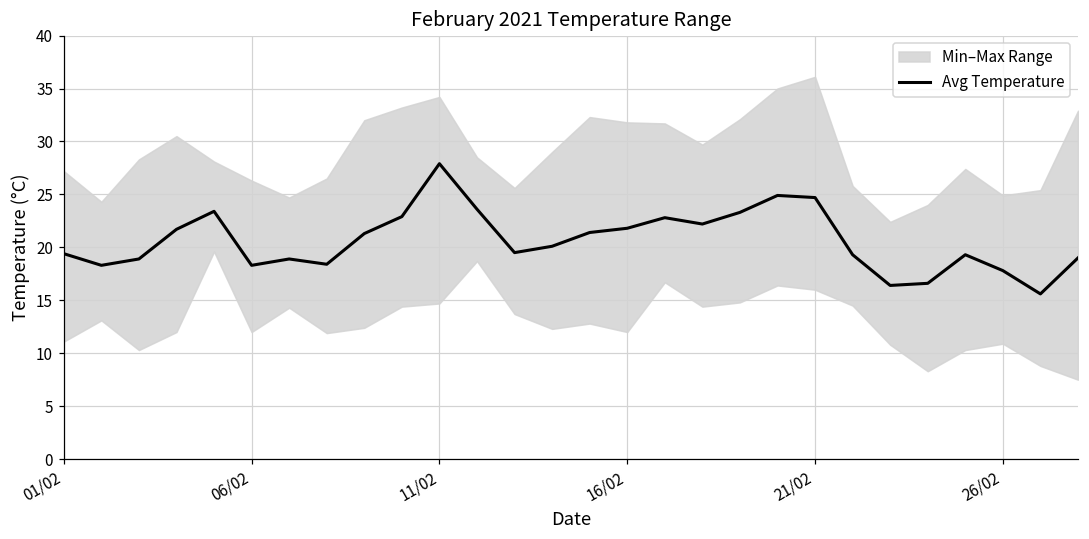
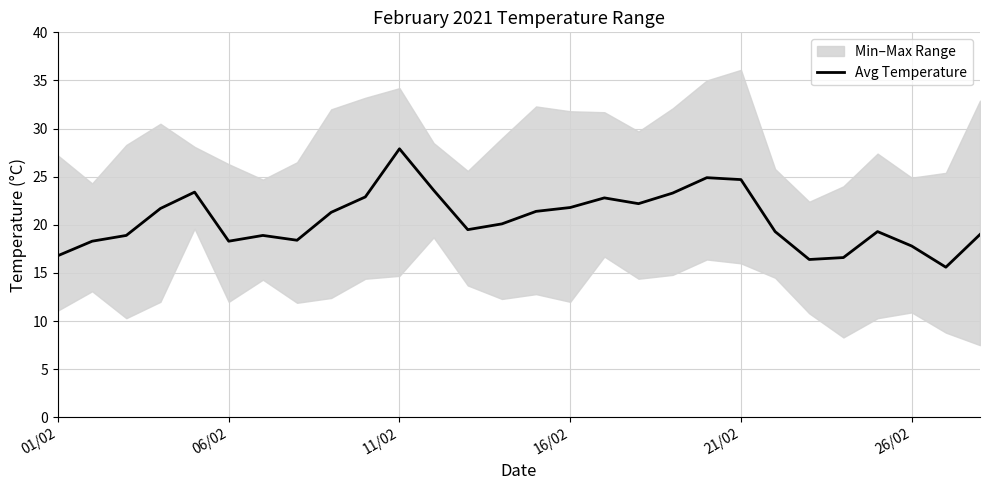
  {
    "Avg Temperature": {
-     "01/02": 19,
+     "01/02": 17,
      "06/02": 18,
      "11/02": 28,
      "16/02": 22,
      "21/02": 25,
      "26/02": 18
    }
  }
